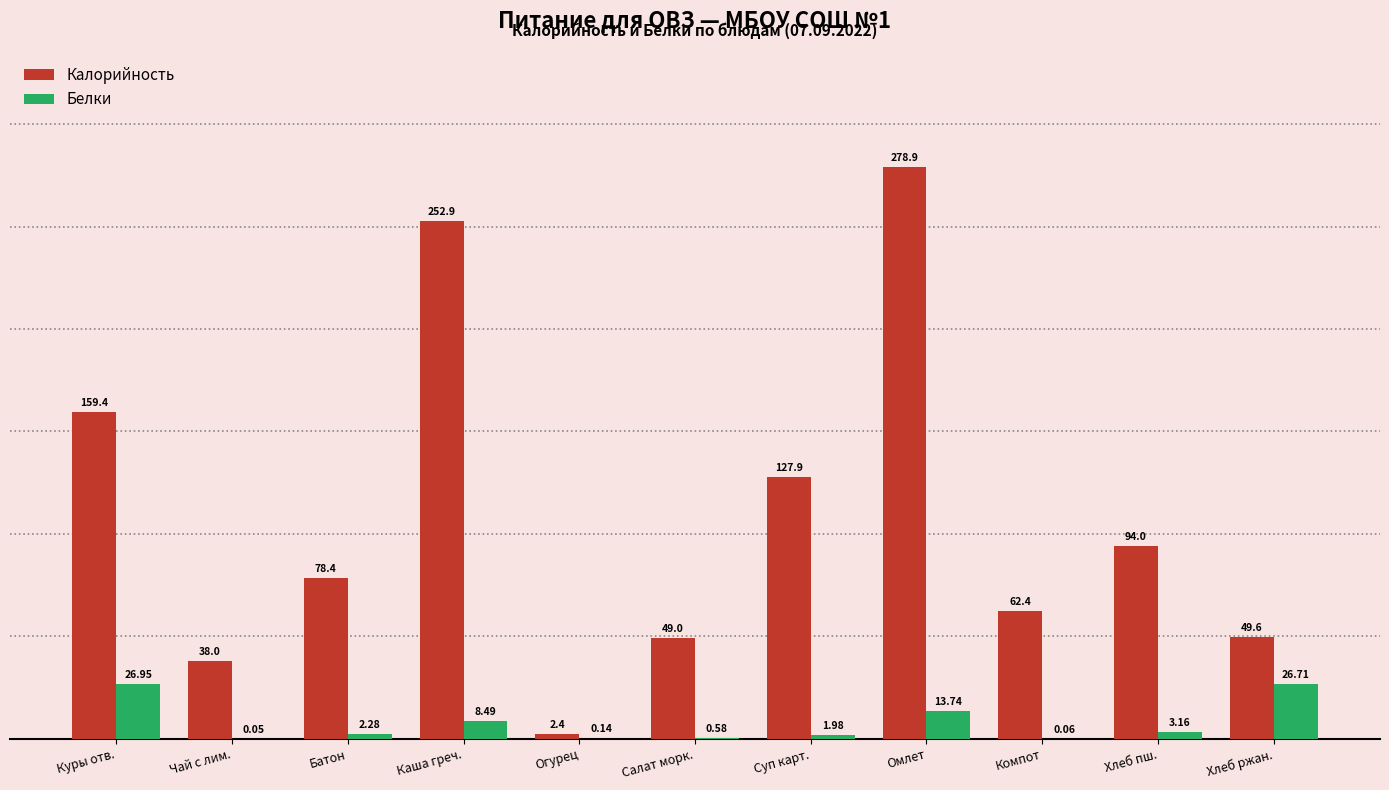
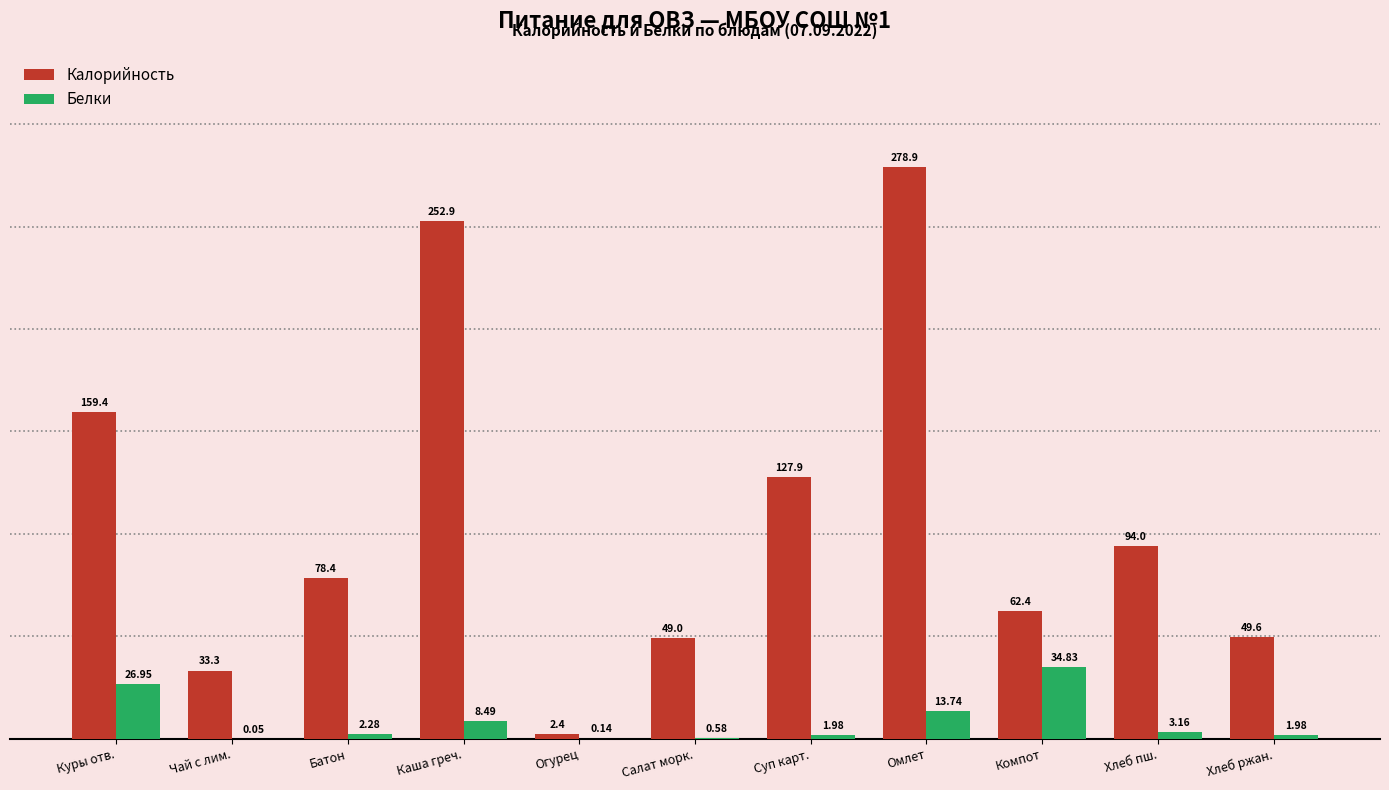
  {
    "Калорийность": {
      "Куры отв.": 159.4,
-     "Чай с лим.": 38.0,
+     "Чай с лим.": 33.3,
      "Батон": 78.4,
      "Каша греч.": 252.9,
      "Огурец": 2.4,
      "Салат морк.": 49.0,
      "Суп карт.": 127.9,
      "Омлет": 278.9,
      "Компот": 62.4,
      "Хлеб пш.": 94.0,
      "Хлеб ржан.": 49.6
    },
    "Белки": {
      "Куры отв.": 26.95,
      "Чай с лим.": 0.05,
      "Батон": 2.28,
      "Каша греч.": 8.49,
      "Огурец": 0.14,
      "Салат морк.": 0.58,
      "Суп карт.": 1.98,
      "Омлет": 13.74,
-     "Компот": 0.06,
+     "Компот": 34.83,
      "Хлеб пш.": 3.16,
-     "Хлеб ржан.": 26.71
+     "Хлеб ржан.": 1.98
    }
  }
